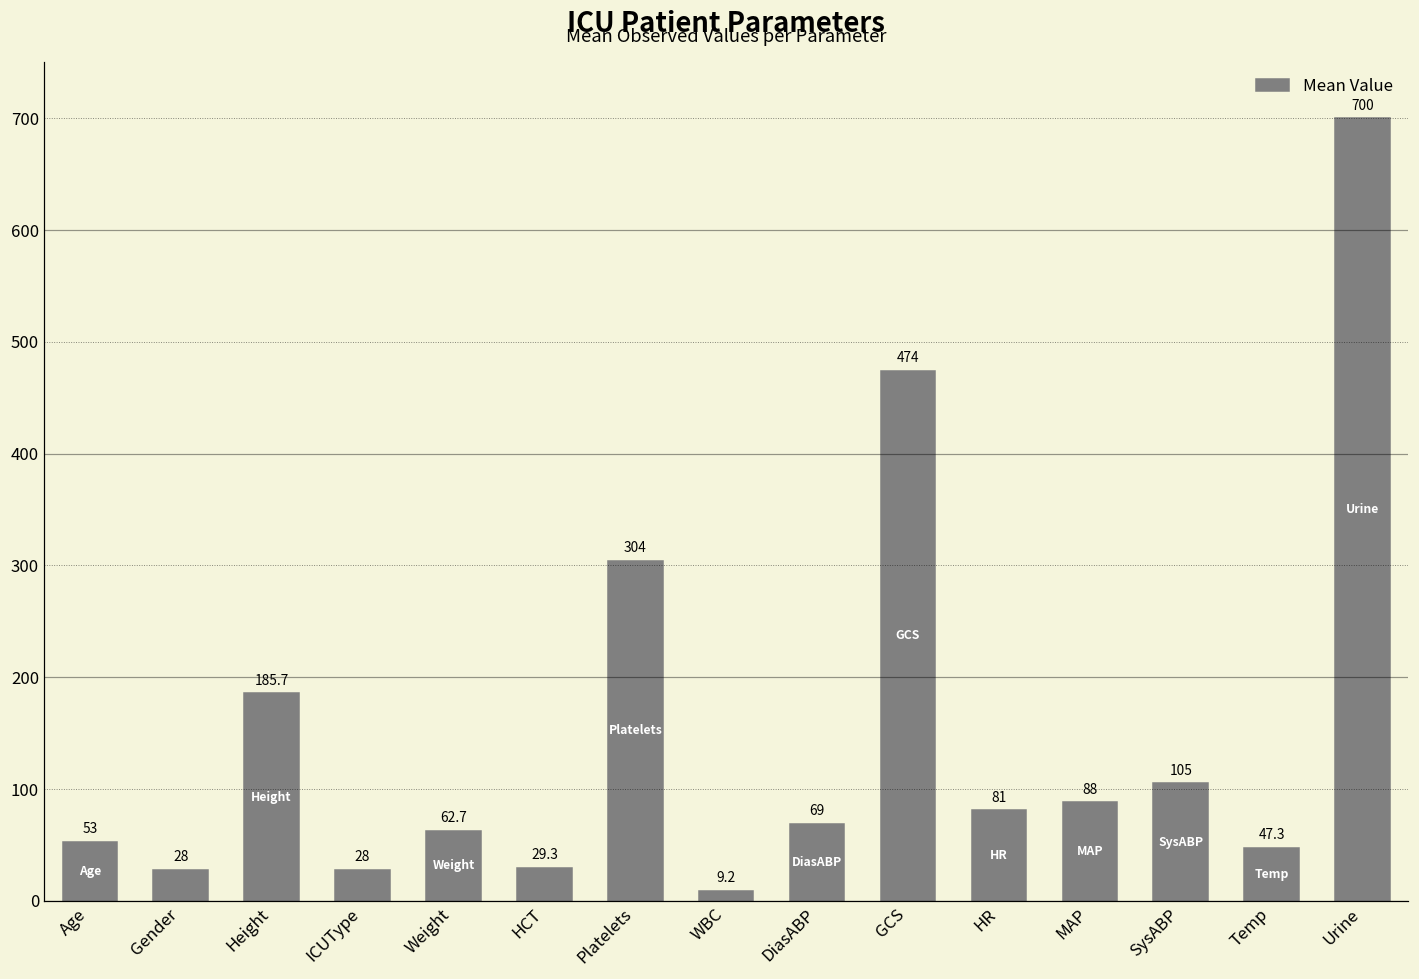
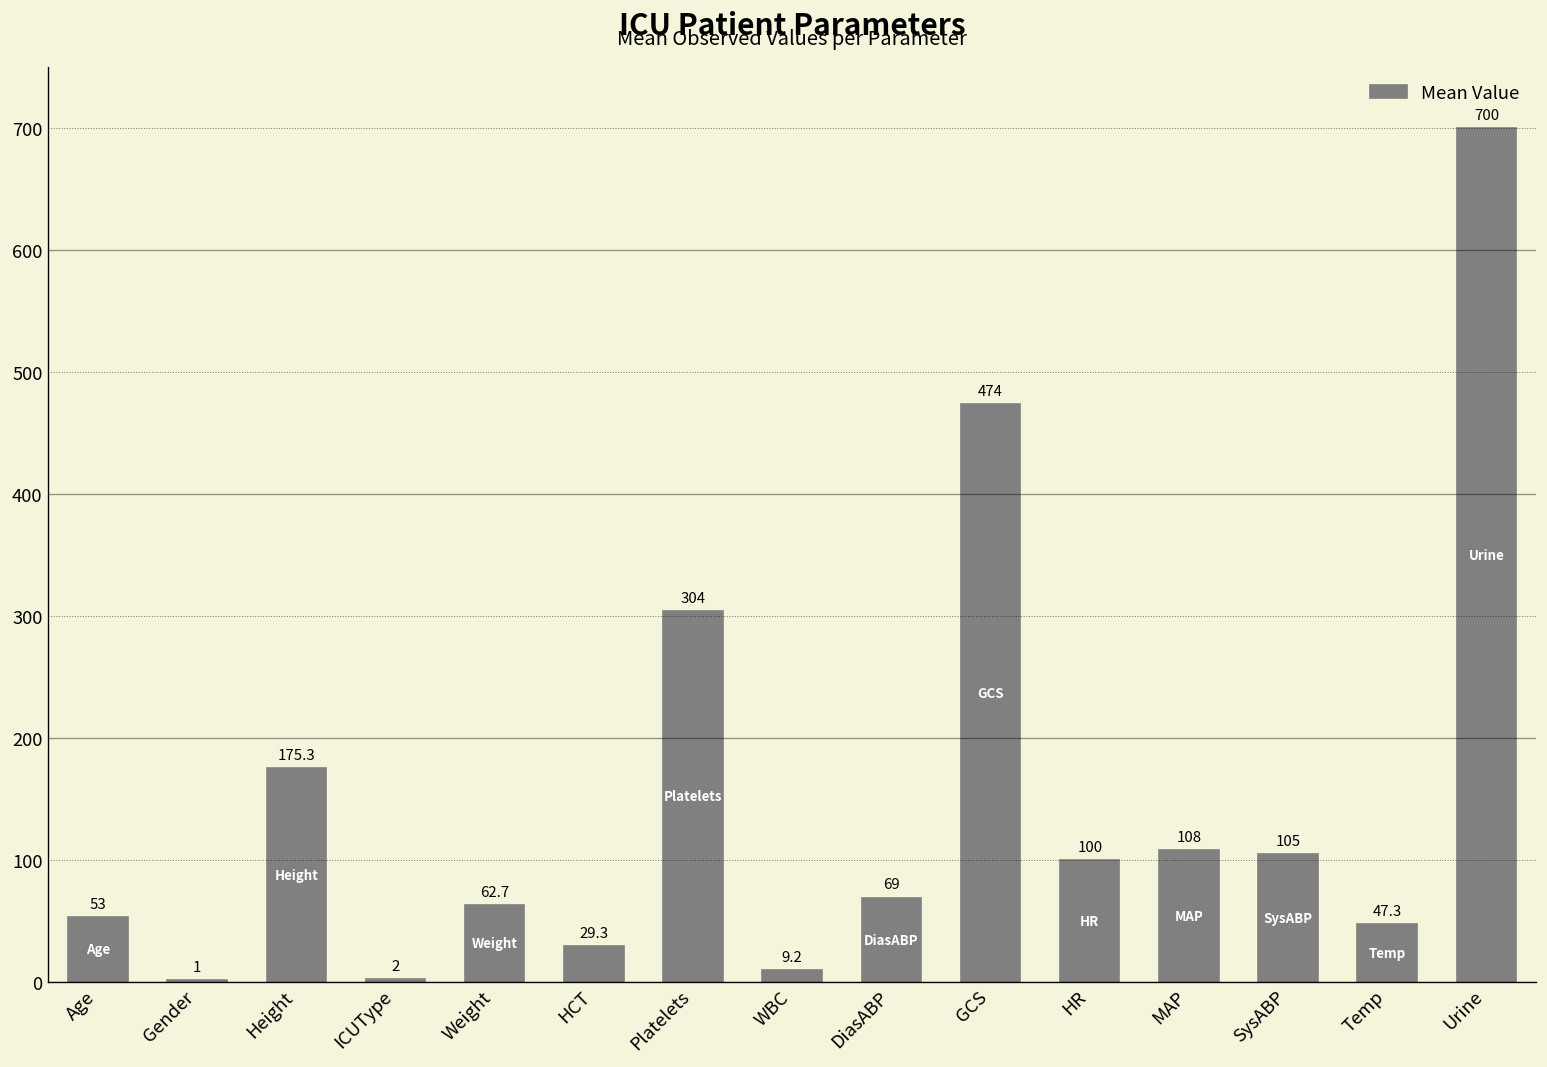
  {
    "Age": 53,
-   "Gender": 28,
-   "Height": 185.7,
-   "ICUType": 28,
+   "Gender": 1,
+   "Height": 175.3,
+   "ICUType": 2,
    "Weight": 62.7,
    "HCT": 29.3,
    "Platelets": 304,
    "WBC": 9.2,
    "DiasABP": 69,
    "GCS": 474,
-   "HR": 81,
-   "MAP": 88,
+   "HR": 100,
+   "MAP": 108,
    "SysABP": 105,
    "Temp": 47.3,
    "Urine": 700
  }
